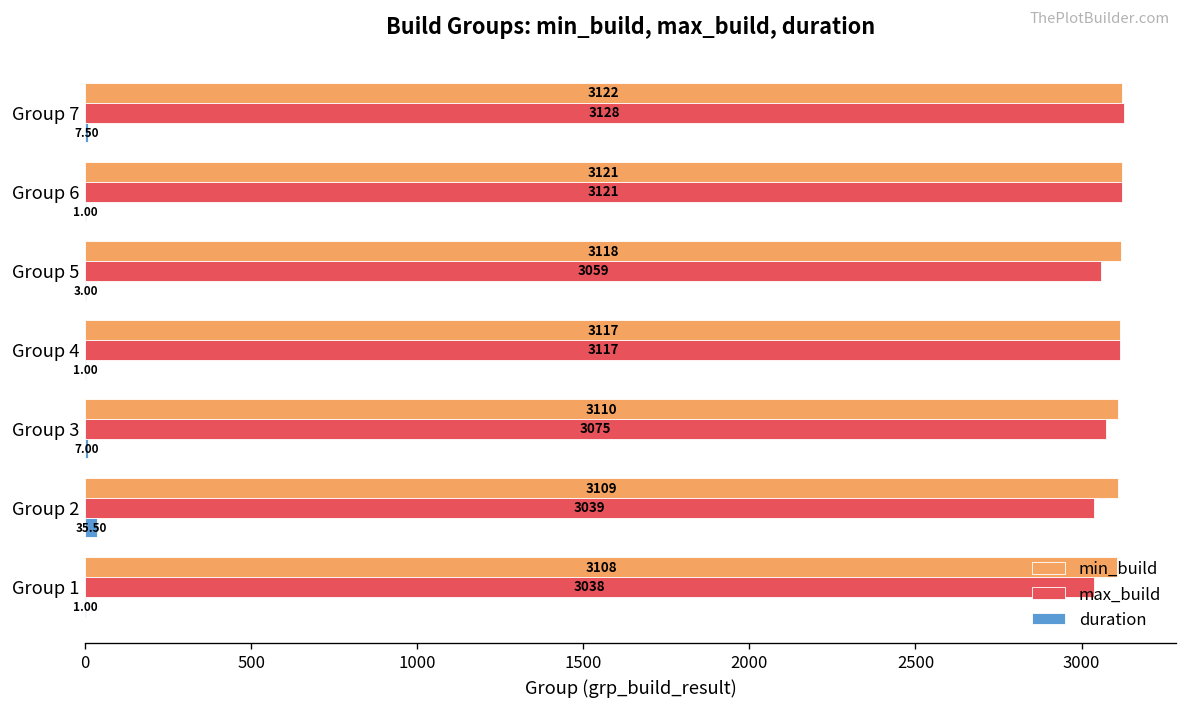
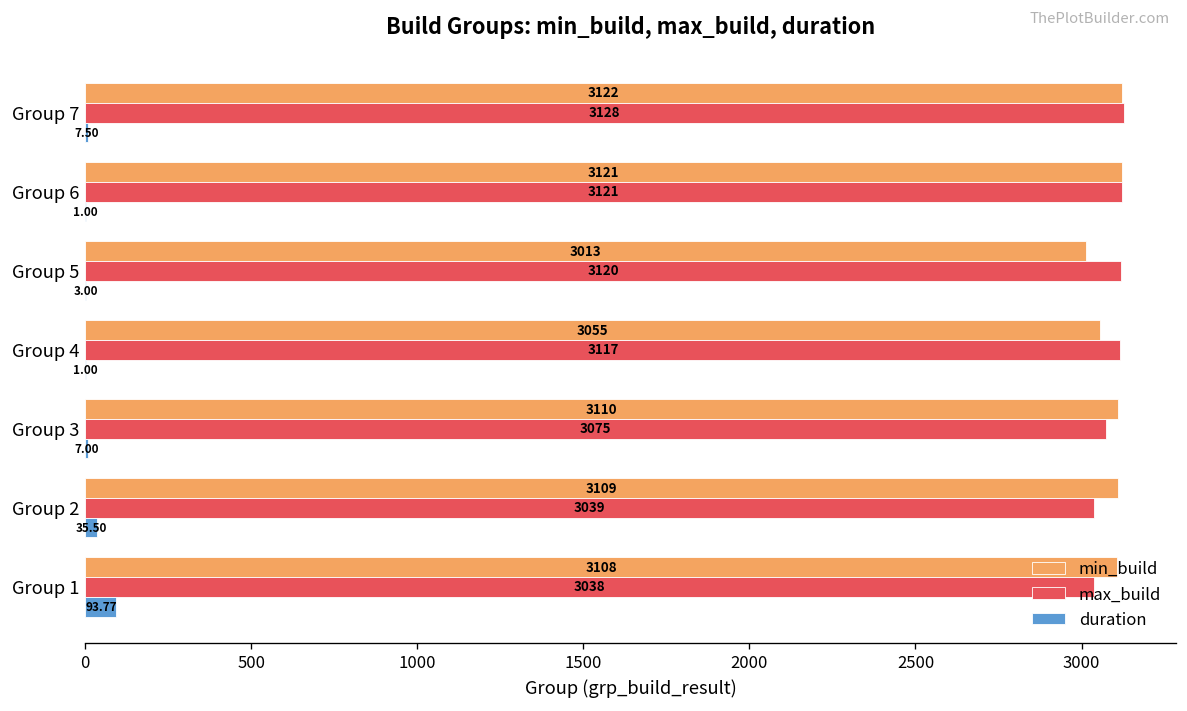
  {
    "min_build": {
      "Group 7": 3122,
      "Group 6": 3121,
-     "Group 5": 3118,
-     "Group 4": 3117,
+     "Group 5": 3013,
+     "Group 4": 3055,
      "Group 3": 3110,
      "Group 2": 3109,
      "Group 1": 3108
    },
    "max_build": {
      "Group 7": 3128,
      "Group 6": 3121,
-     "Group 5": 3059,
+     "Group 5": 3120,
      "Group 4": 3117,
      "Group 3": 3075,
      "Group 2": 3039,
      "Group 1": 3038
    },
    "duration": {
      "Group 7": 7.50,
      "Group 6": 1.00,
      "Group 5": 3.00,
      "Group 4": 1.00,
      "Group 3": 7.00,
      "Group 2": 35.50,
-     "Group 1": 1.00
+     "Group 1": 93.77
    }
  }
